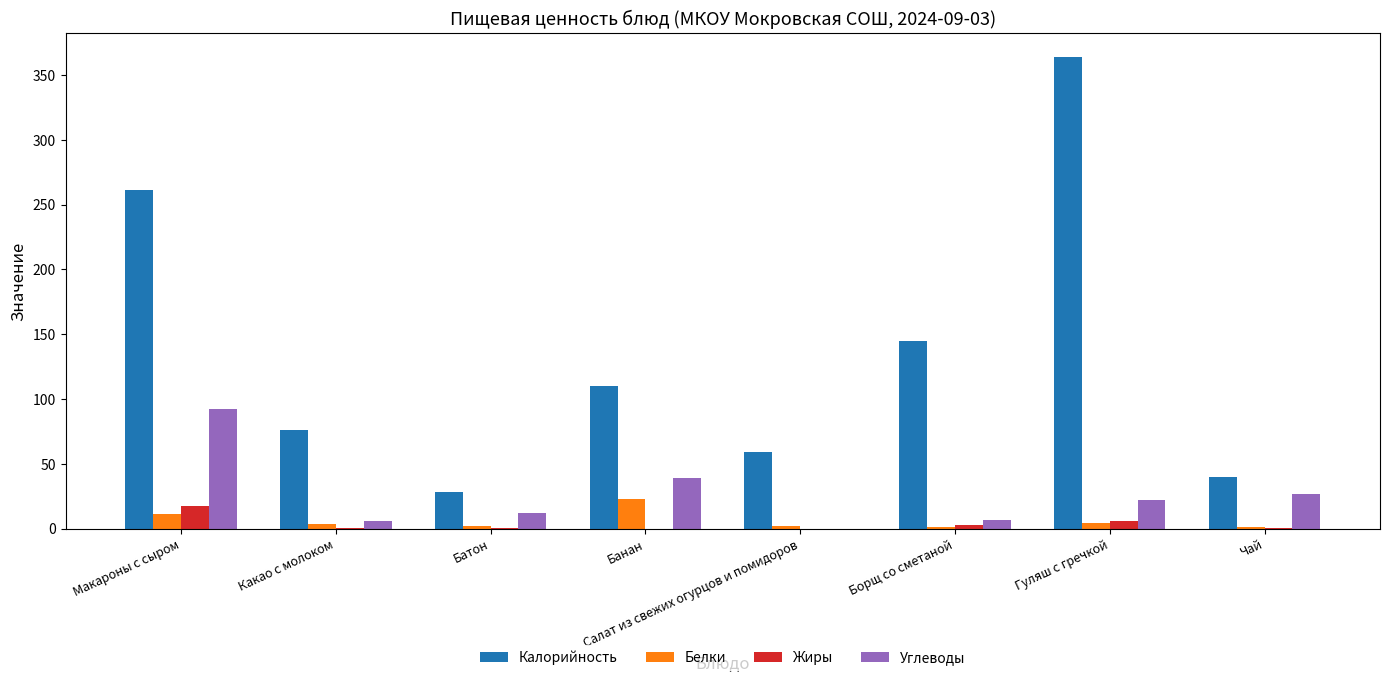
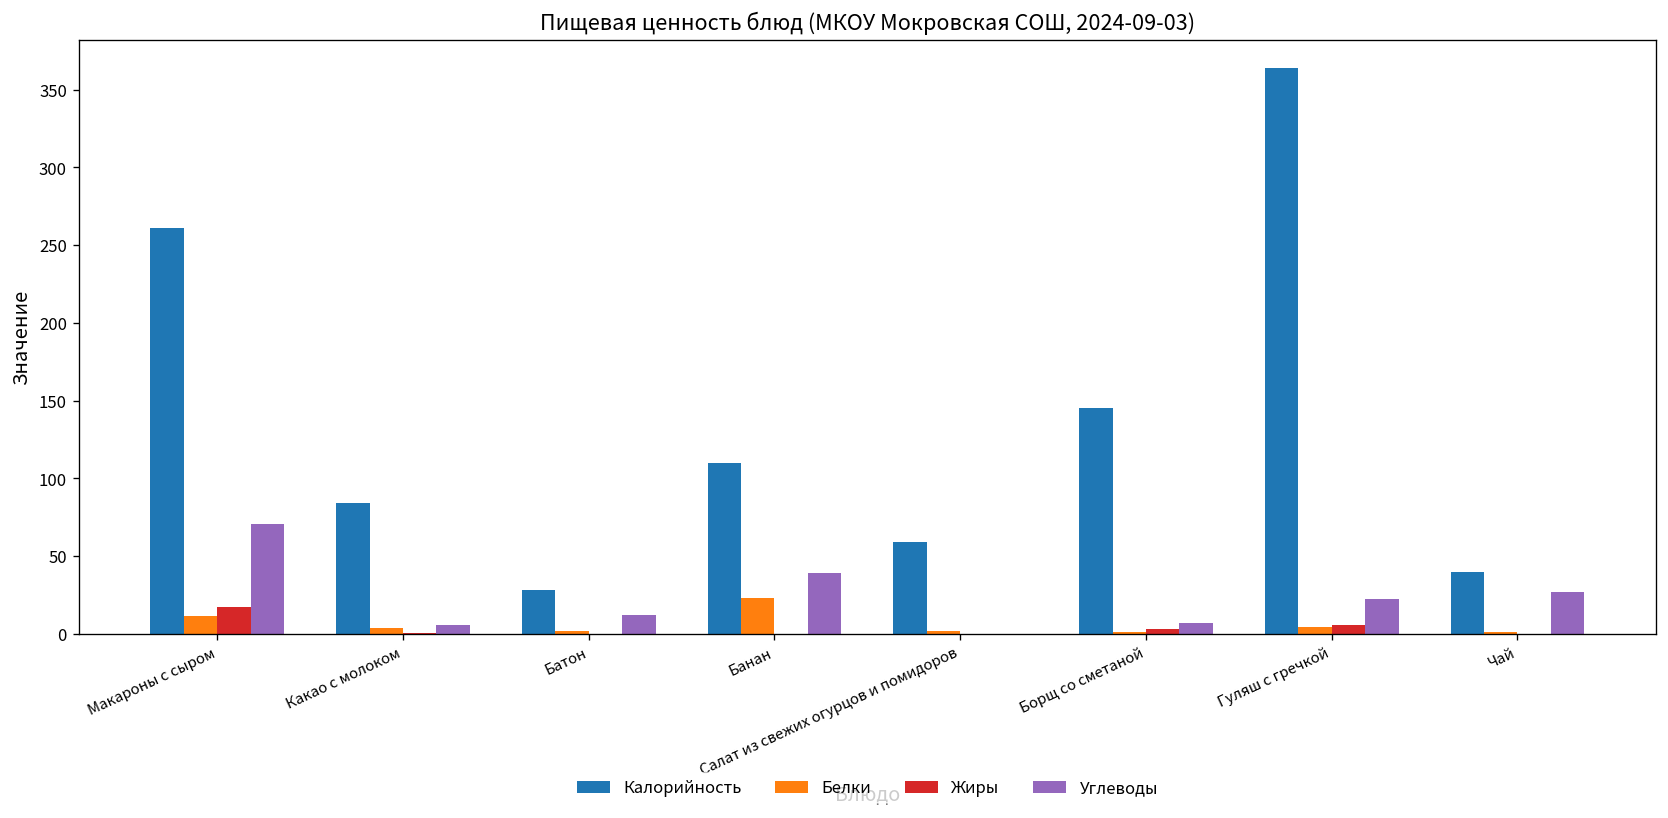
  {
    "Калорийность": {
      "Макароны с сыром": 261,
-     "Какао с молоком": 76,
+     "Какао с молоком": 84,
      "Батон": 28,
      "Банан": 110,
      "Салат из свежих огурцов и помидоров": 59,
      "Борщ со сметаной": 145,
      "Гуляш с гречкой": 364,
      "Чай": 40
    },
    "Белки": {
      "Макароны с сыром": 12,
      "Какао с молоком": 4,
      "Банан": 23,
      "Салат из свежих огурцов и помидоров": 2,
      "Гуляш с гречкой": 4
    },
    "Жиры": {
      "Макароны с сыром": 18,
      "Банан": 0,
      "Салат из свежих огурцов и помидоров": 0,
      "Борщ со сметаной": 3,
      "Гуляш с гречкой": 6
    },
    "Углеводы": {
-     "Макароны с сыром": 92,
+     "Макароны с сыром": 71,
      "Какао с молоком": 6,
      "Батон": 12,
      "Банан": 39,
      "Салат из свежих огурцов и помидоров": 0,
      "Борщ со сметаной": 7,
      "Гуляш с гречкой": 22,
      "Чай": 27
    }
  }
